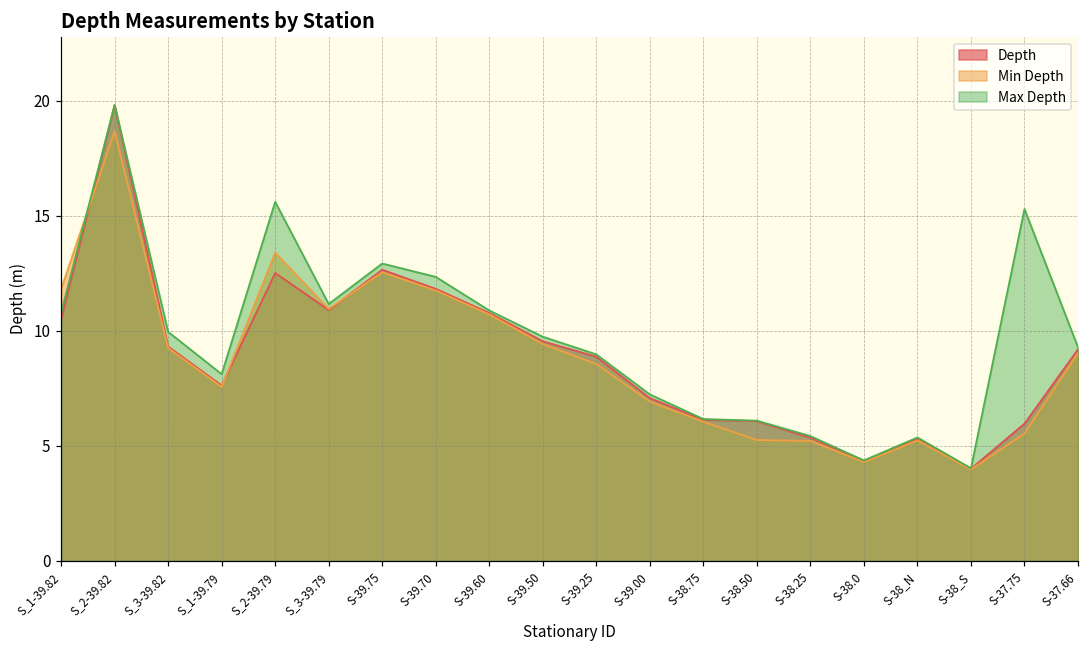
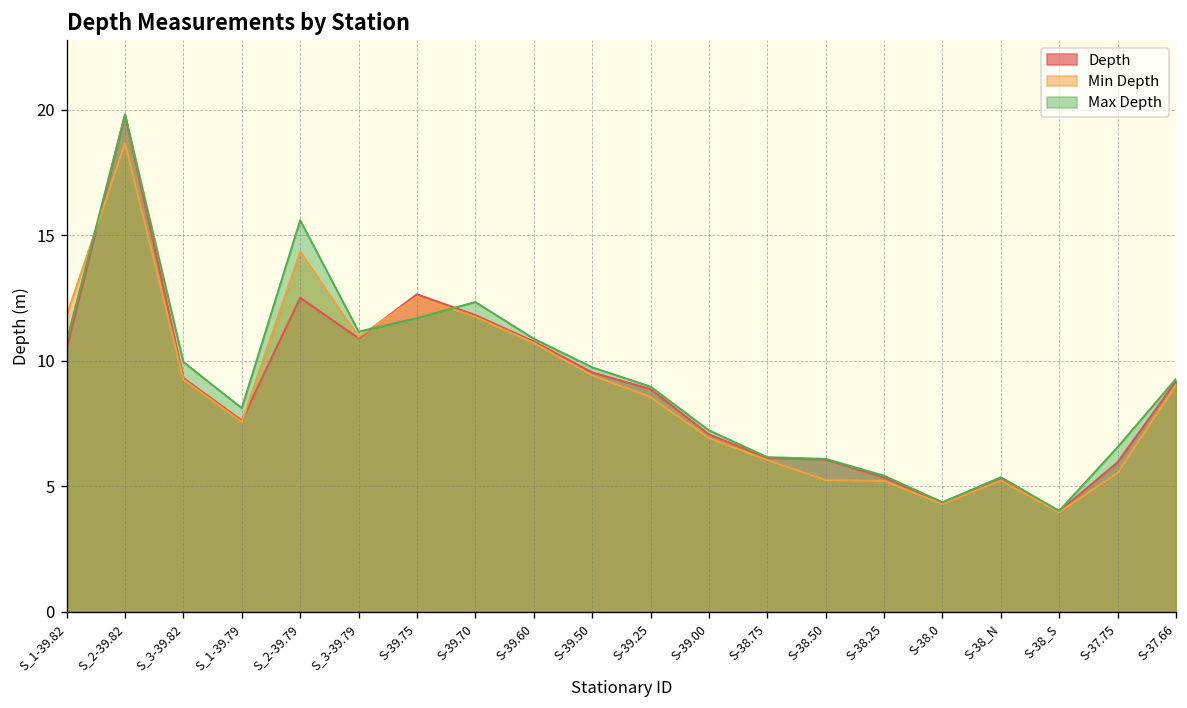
  {
    "Depth": {
      "S_1-39.82": 10.5,
      "S_2-39.79": 12.5,
      "S-39.00": 7.1,
      "S-37.75": 6.0
    },
    "Min Depth": {
      "S_1-39.82": 11.8,
      "S_2-39.82": 18.7,
-     "S_2-39.79": 13.4,
+     "S_2-39.79": 14.4,
      "S-39.25": 8.6,
      "S-39.00": 6.9,
      "S-38.50": 5.3,
      "S-38.25": 5.2,
      "S-37.75": 5.5,
      "S-37.66": 9.0
    },
    "Max Depth": {
      "S_1-39.82": 10.8,
      "S_3-39.82": 10.0,
      "S_1-39.79": 8.1,
      "S_2-39.79": 15.6,
      "S_3-39.79": 11.2,
-     "S-39.75": 12.9,
+     "S-39.75": 11.7,
      "S-39.70": 12.3,
      "S-39.50": 9.7,
      "S-39.00": 7.2,
-     "S-37.75": 15.3
+     "S-37.75": 6.6
    }
  }
